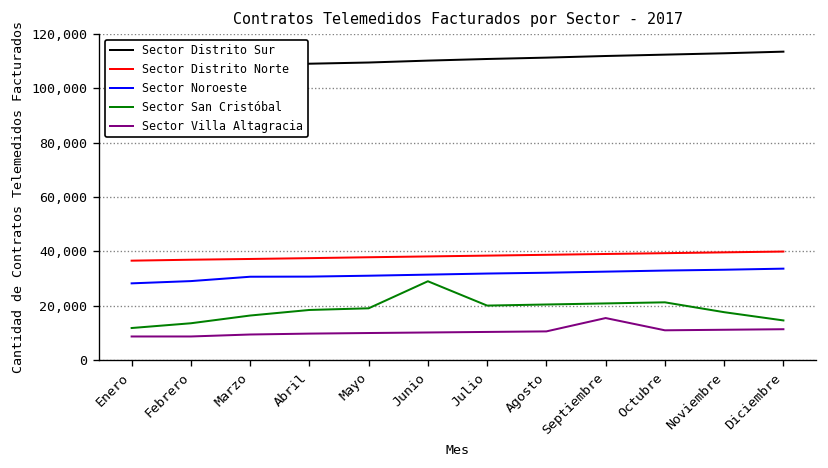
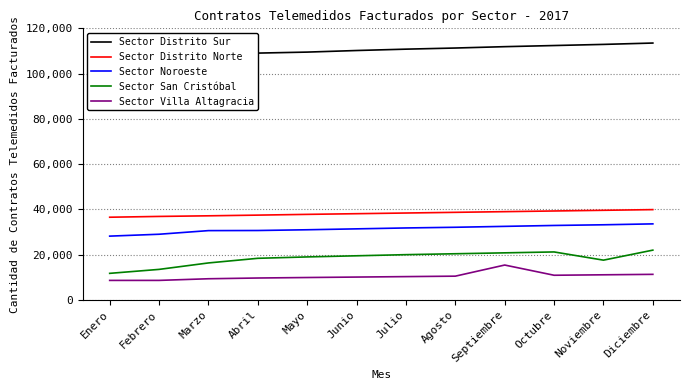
  {
    "Sector Distrito Sur": {
      "Abril": "109,000",
      "Mayo": "110,000",
      "Junio": "110,000",
      "Julio": "111,000",
      "Agosto": "111,000",
      "Septiembre": "112,000",
      "Octubre": "112,000",
      "Noviembre": "113,000",
      "Diciembre": "114,000"
    },
    "Sector Distrito Norte": {
      "Enero": "37,000",
      "Febrero": "37,000",
      "Marzo": "37,000",
      "Abril": "37,000",
      "Mayo": "38,000",
      "Junio": "38,000",
      "Julio": "38,000",
      "Agosto": "39,000",
      "Septiembre": "39,000",
      "Octubre": "39,000",
      "Noviembre": "40,000",
      "Diciembre": "40,000"
    },
    "Sector Noroeste": {
      "Enero": "28,000",
      "Febrero": "29,000",
      "Marzo": "31,000",
      "Abril": "31,000",
      "Mayo": "31,000",
      "Junio": "31,000",
      "Julio": "32,000",
      "Agosto": "32,000",
      "Septiembre": "33,000",
      "Octubre": "33,000",
      "Noviembre": "33,000",
      "Diciembre": "34,000"
    },
    "Sector San Cristóbal": {
      "Enero": "12,000",
      "Febrero": "13,000",
      "Marzo": "16,000",
      "Abril": "18,000",
      "Mayo": "19,000",
-     "Junio": "29,000",
+     "Junio": "20,000",
      "Julio": "20,000",
      "Agosto": "20,000",
      "Septiembre": "21,000",
      "Octubre": "21,000",
      "Noviembre": "18,000",
-     "Diciembre": "15,000"
+     "Diciembre": "22,000"
    },
    "Sector Villa Altagracia": {
      "Enero": "9,000",
      "Febrero": "9,000",
      "Marzo": "9,000",
      "Abril": "10,000",
      "Mayo": "10,000",
      "Junio": "10,000",
      "Julio": "10,000",
      "Agosto": "11,000",
      "Septiembre": "15,000",
      "Octubre": "11,000",
      "Noviembre": "11,000",
      "Diciembre": "11,000"
    }
  }
